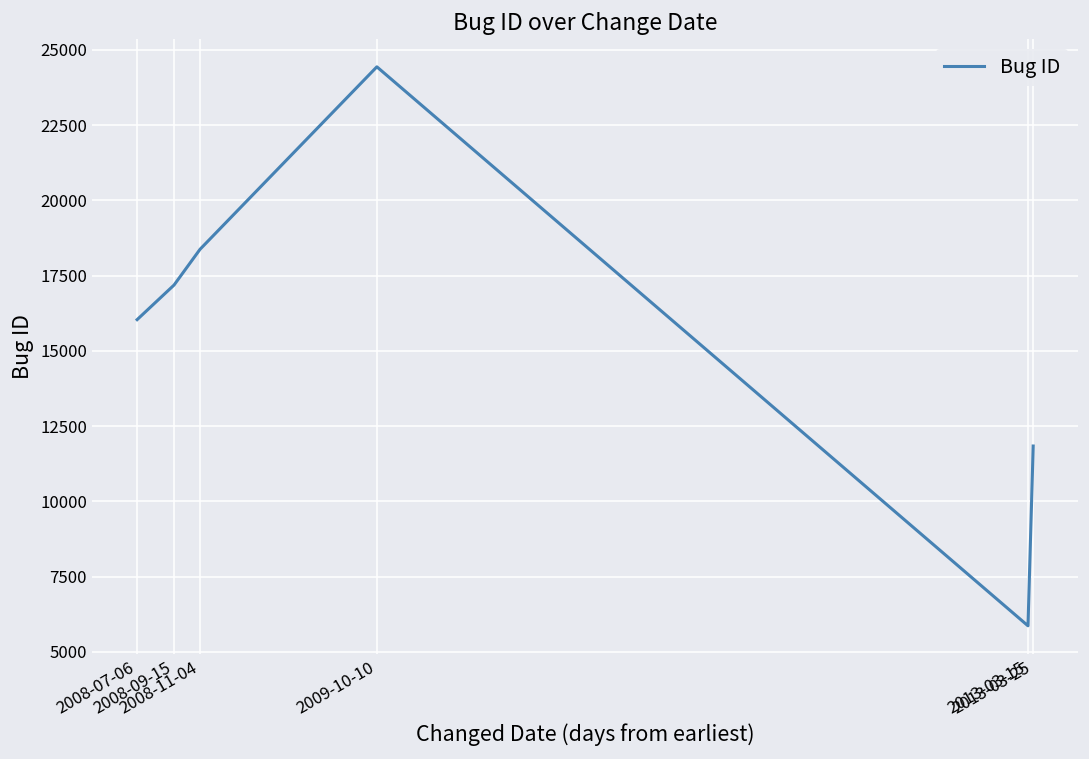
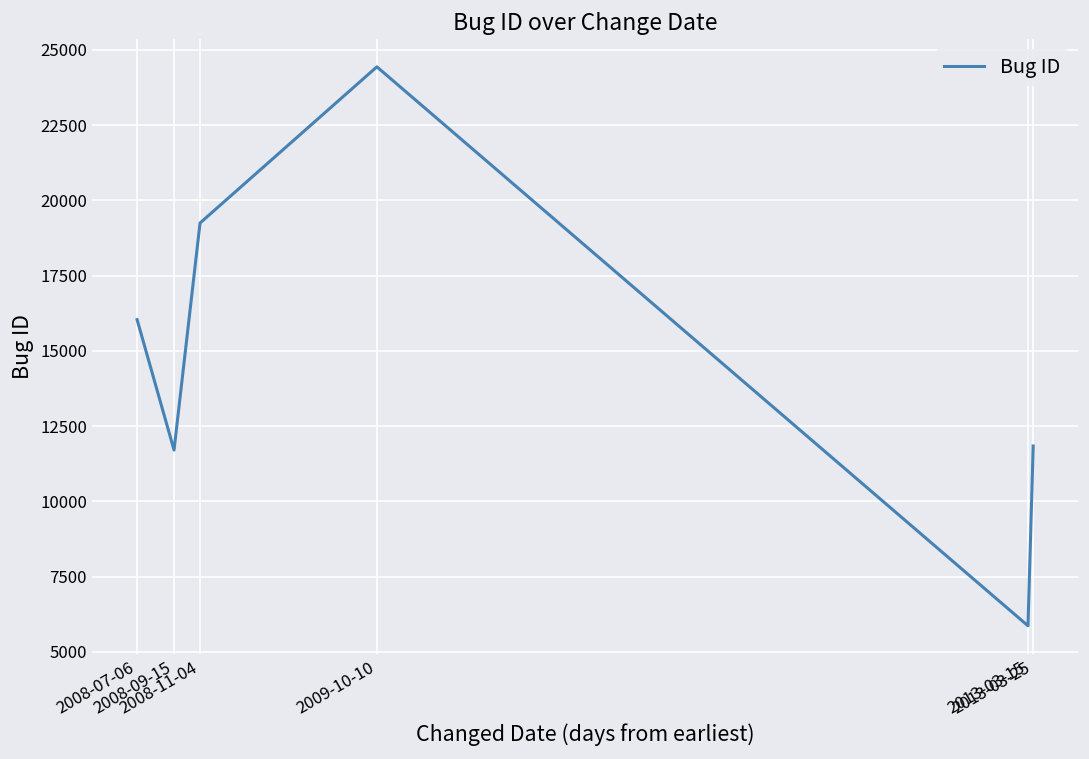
  {
    "2008-07-06": 16000,
-   "2008-09-15": 17200,
-   "2008-11-04": 18400,
+   "2008-09-15": 11700,
+   "2008-11-04": 19200,
    "2009-10-10": 24400,
    "2013-03-15": 5900,
    "2013-03-25": 11800
  }
